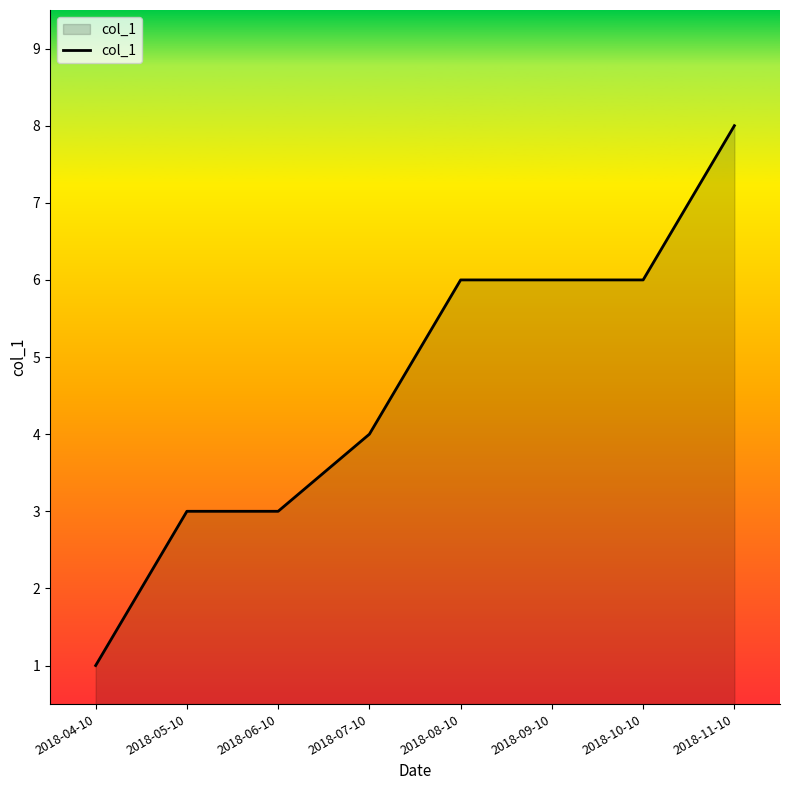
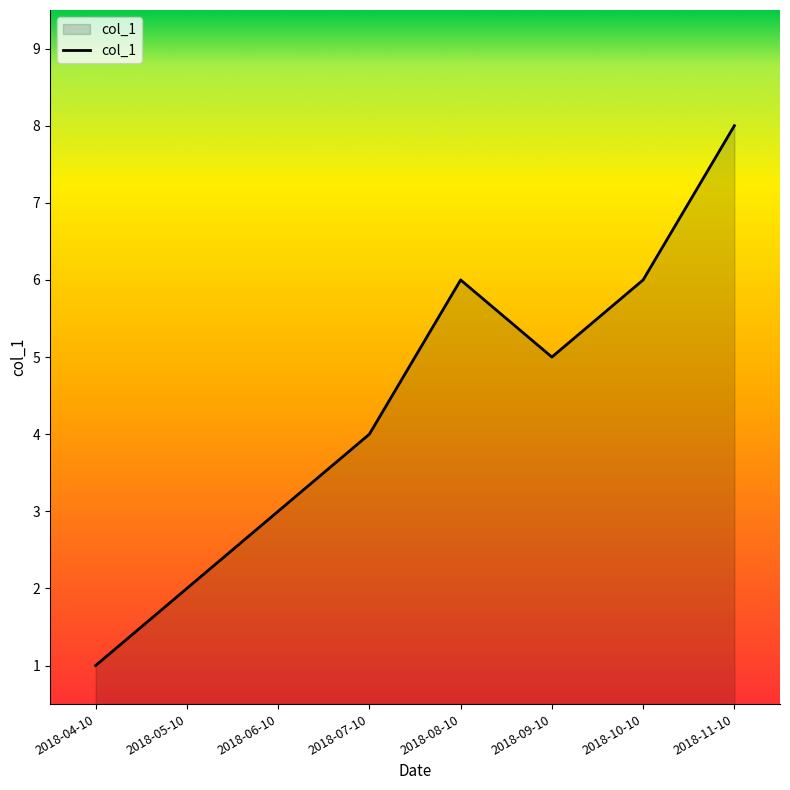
  {
    "2018-04-10": 1,
-   "2018-05-10": 3,
+   "2018-05-10": 2,
    "2018-06-10": 3,
    "2018-07-10": 4,
    "2018-08-10": 6,
-   "2018-09-10": 6,
+   "2018-09-10": 5,
    "2018-10-10": 6,
    "2018-11-10": 8
  }
